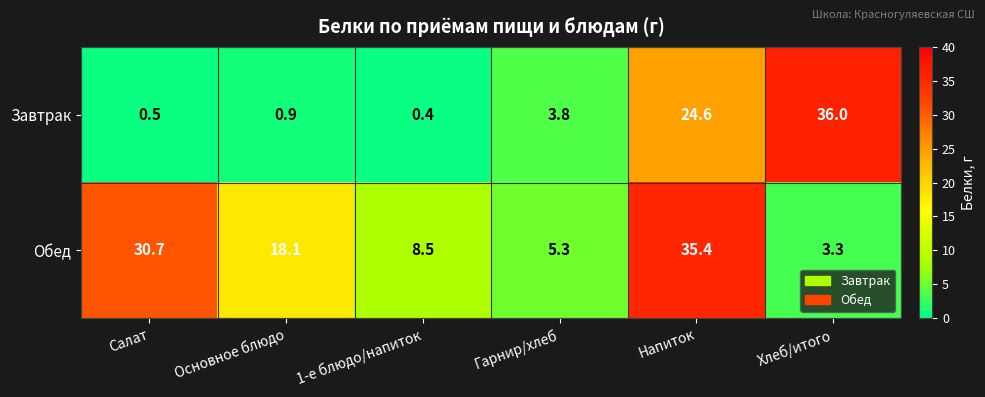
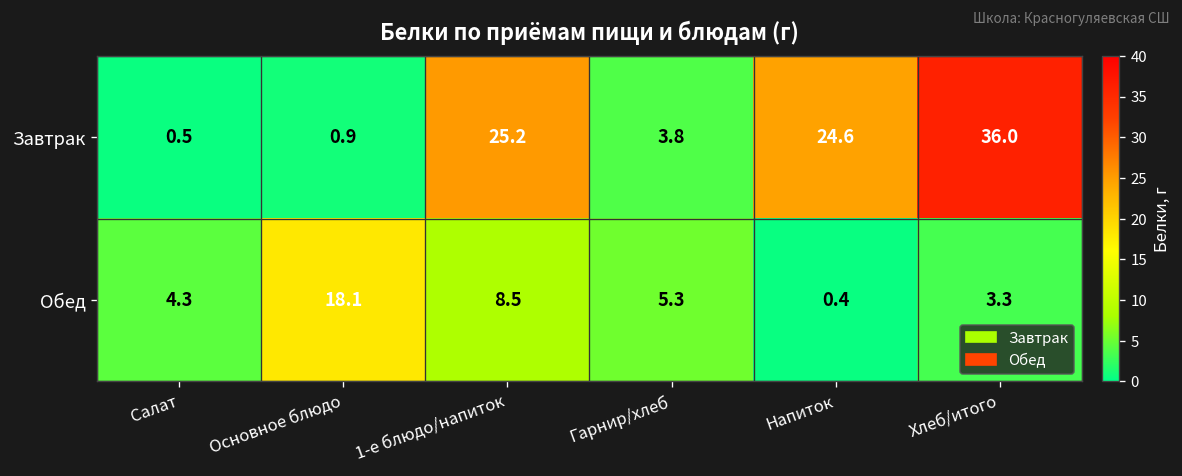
  {
    "Завтрак": {
      "Салат": 0.5,
      "Основное блюдо": 0.9,
-     "1-е блюдо/напиток": 0.4,
+     "1-е блюдо/напиток": 25.2,
      "Гарнир/хлеб": 3.8,
      "Напиток": 24.6,
      "Хлеб/итого": 36.0
    },
    "Обед": {
-     "Салат": 30.7,
+     "Салат": 4.3,
      "Основное блюдо": 18.1,
      "1-е блюдо/напиток": 8.5,
      "Гарнир/хлеб": 5.3,
-     "Напиток": 35.4,
+     "Напиток": 0.4,
      "Хлеб/итого": 3.3
    }
  }
